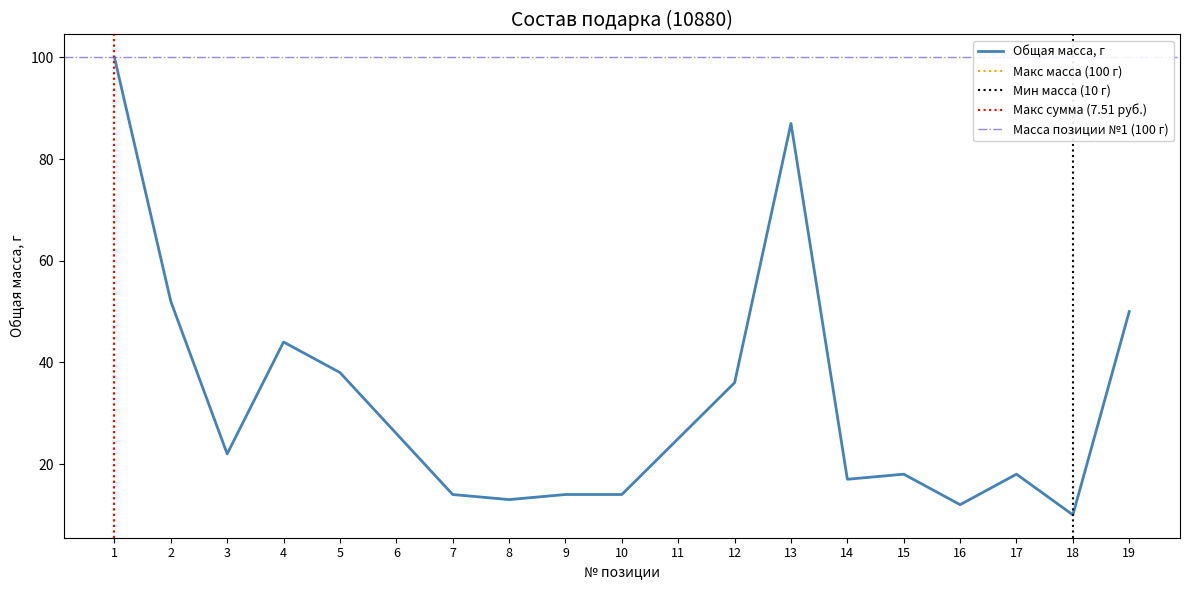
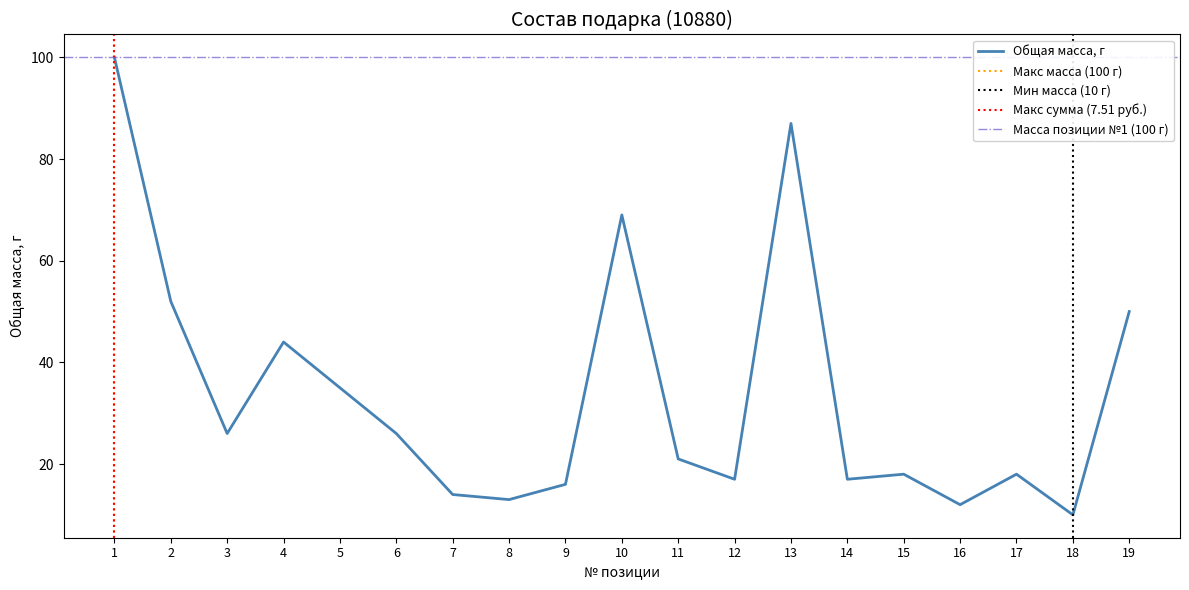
  {
    "1": 100,
    "2": 52,
-   "3": 22,
+   "3": 26,
    "4": 44,
-   "5": 38,
+   "5": 35,
    "6": 26,
    "7": 14,
    "8": 13,
-   "9": 14,
-   "10": 14,
-   "11": 25,
-   "12": 36,
+   "9": 16,
+   "10": 69,
+   "11": 21,
+   "12": 17,
    "13": 87,
    "14": 17,
    "15": 18,
    "16": 12,
    "17": 18,
    "18": 10,
    "19": 50
  }
